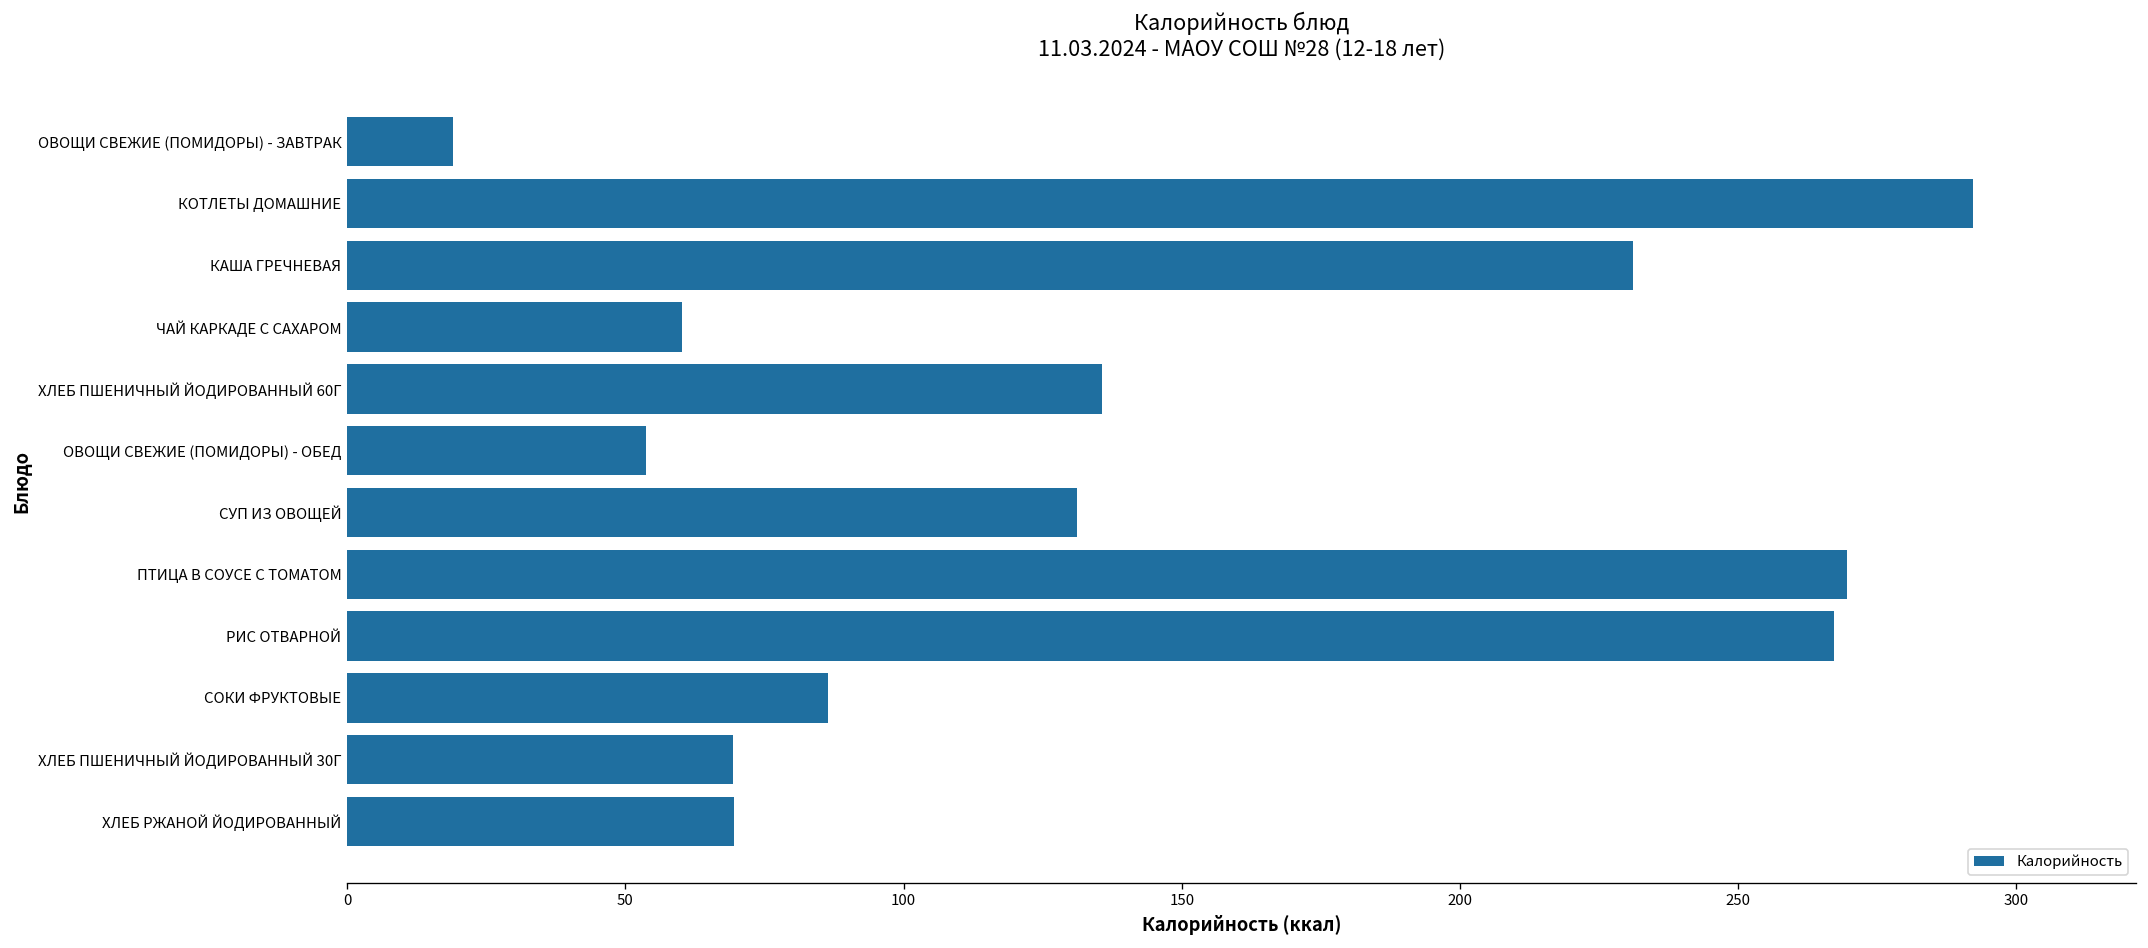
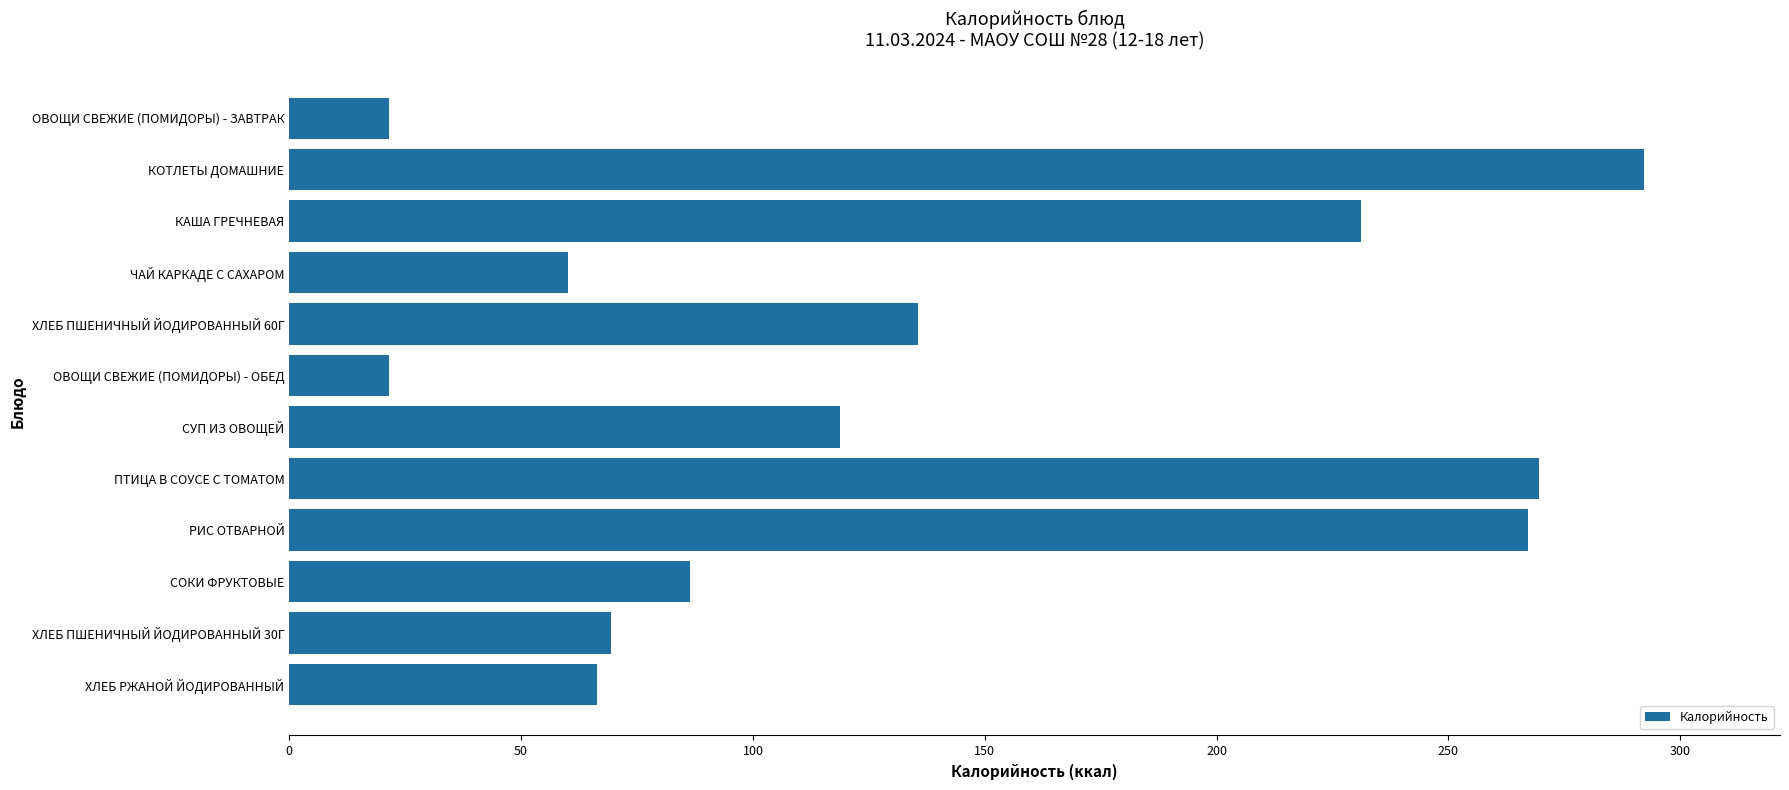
  {
-   "ОВОЩИ СВЕЖИЕ (ПОМИДОРЫ) - ЗАВТРАК": 19,
+   "ОВОЩИ СВЕЖИЕ (ПОМИДОРЫ) - ЗАВТРАК": 21,
    "КОТЛЕТЫ ДОМАШНИЕ": 292,
    "КАША ГРЕЧНЕВАЯ": 231,
    "ЧАЙ КАРКАДЕ С САХАРОМ": 60,
    "ХЛЕБ ПШЕНИЧНЫЙ ЙОДИРОВАННЫЙ 60Г": 136,
-   "ОВОЩИ СВЕЖИЕ (ПОМИДОРЫ) - ОБЕД": 54,
-   "СУП ИЗ ОВОЩЕЙ": 131,
+   "ОВОЩИ СВЕЖИЕ (ПОМИДОРЫ) - ОБЕД": 21,
+   "СУП ИЗ ОВОЩЕЙ": 119,
    "ПТИЦА В СОУСЕ С ТОМАТОМ": 269,
    "РИС ОТВАРНОЙ": 267,
    "СОКИ ФРУКТОВЫЕ": 87,
    "ХЛЕБ ПШЕНИЧНЫЙ ЙОДИРОВАННЫЙ 30Г": 69,
-   "ХЛЕБ РЖАНОЙ ЙОДИРОВАННЫЙ": 70
+   "ХЛЕБ РЖАНОЙ ЙОДИРОВАННЫЙ": 66
  }
